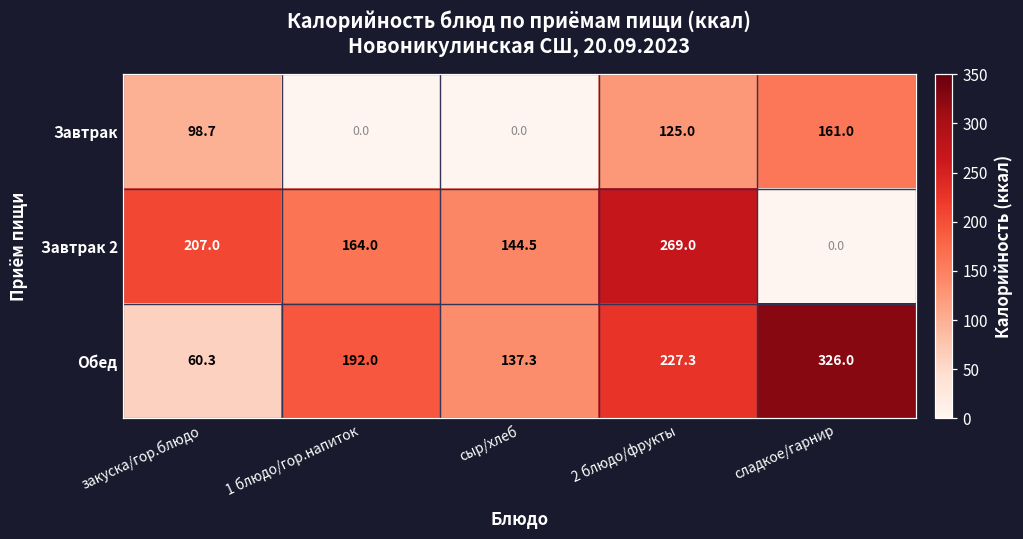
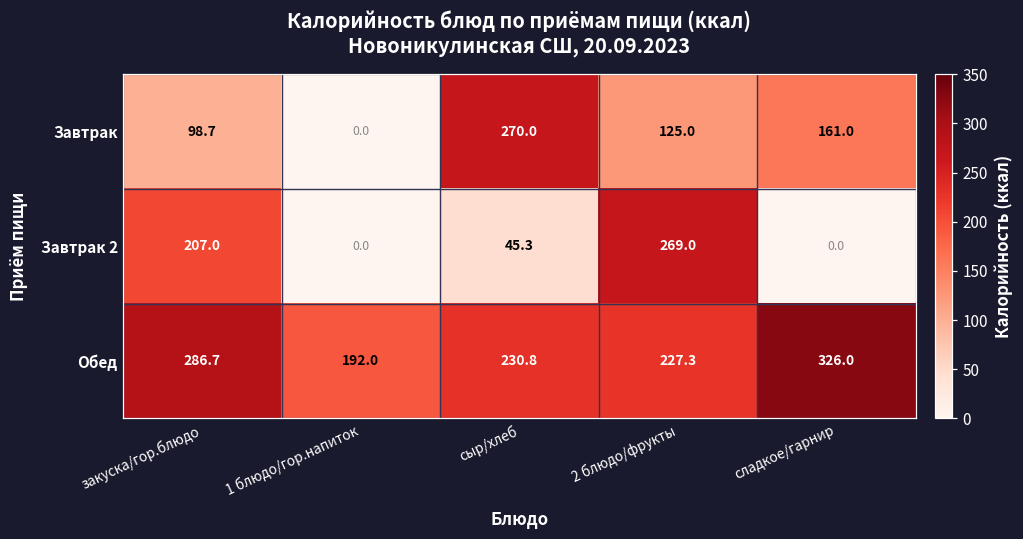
  {
    "Завтрак": {
      "закуска/гор.блюдо": 98.7,
      "1 блюдо/гор.напиток": 0.0,
-     "сыр/хлеб": 0.0,
+     "сыр/хлеб": 270.0,
      "2 блюдо/фрукты": 125.0,
      "сладкое/гарнир": 161.0
    },
    "Завтрак 2": {
      "закуска/гор.блюдо": 207.0,
-     "1 блюдо/гор.напиток": 164.0,
-     "сыр/хлеб": 144.5,
+     "1 блюдо/гор.напиток": 0.0,
+     "сыр/хлеб": 45.3,
      "2 блюдо/фрукты": 269.0,
      "сладкое/гарнир": 0.0
    },
    "Обед": {
-     "закуска/гор.блюдо": 60.3,
+     "закуска/гор.блюдо": 286.7,
      "1 блюдо/гор.напиток": 192.0,
-     "сыр/хлеб": 137.3,
+     "сыр/хлеб": 230.8,
      "2 блюдо/фрукты": 227.3,
      "сладкое/гарнир": 326.0
    }
  }
